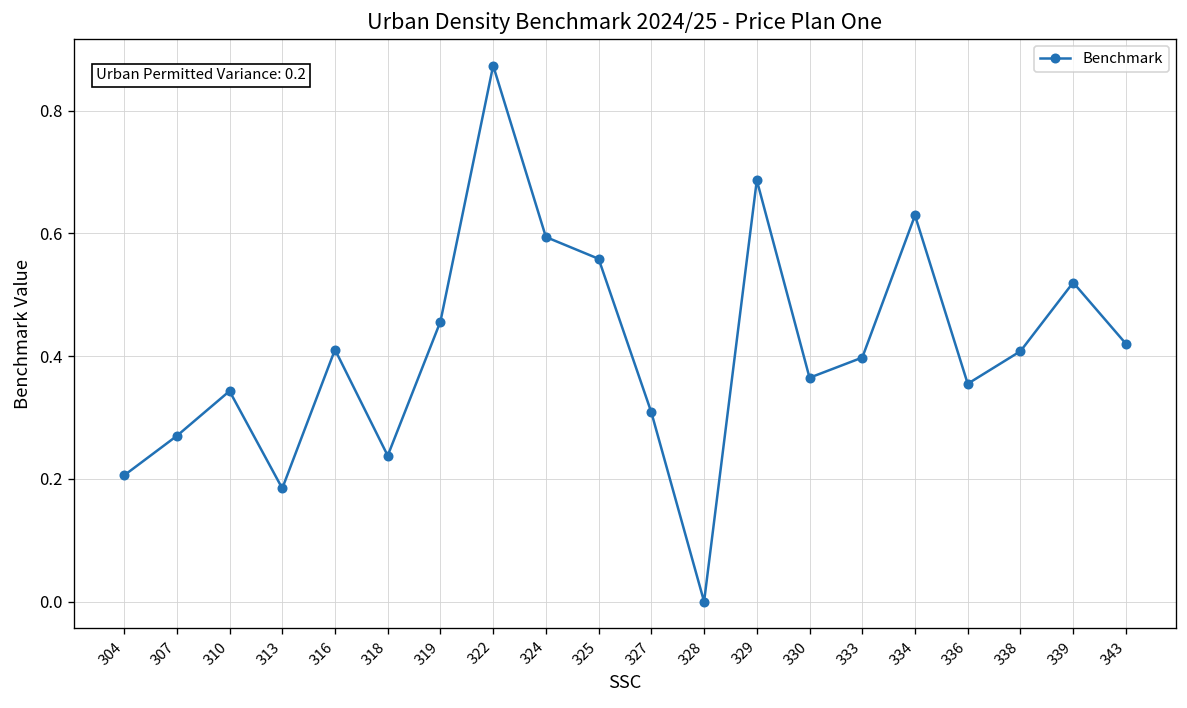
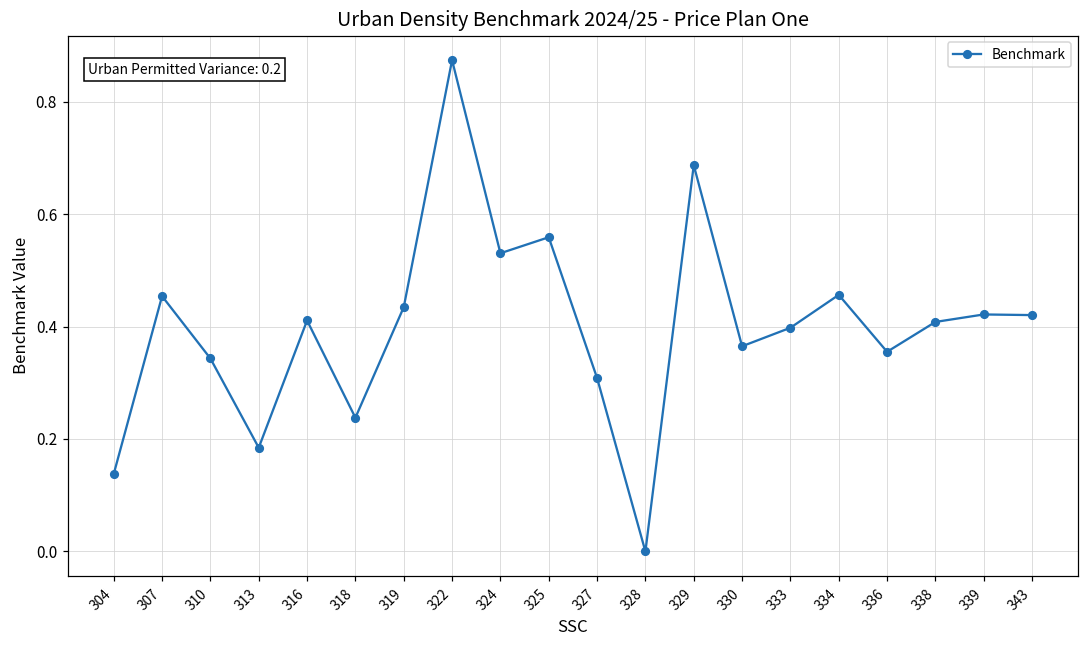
  {
-   "304": 0.21,
-   "307": 0.27,
+   "304": 0.14,
+   "307": 0.45,
    "310": 0.34,
    "313": 0.18,
    "316": 0.41,
    "318": 0.24,
-   "319": 0.46,
+   "319": 0.43,
    "322": 0.87,
-   "324": 0.59,
+   "324": 0.53,
    "325": 0.56,
    "327": 0.31,
    "328": 0.00,
    "329": 0.69,
    "330": 0.36,
    "333": 0.40,
-   "334": 0.63,
+   "334": 0.46,
    "336": 0.36,
    "338": 0.41,
-   "339": 0.52,
+   "339": 0.42,
    "343": 0.42
  }
